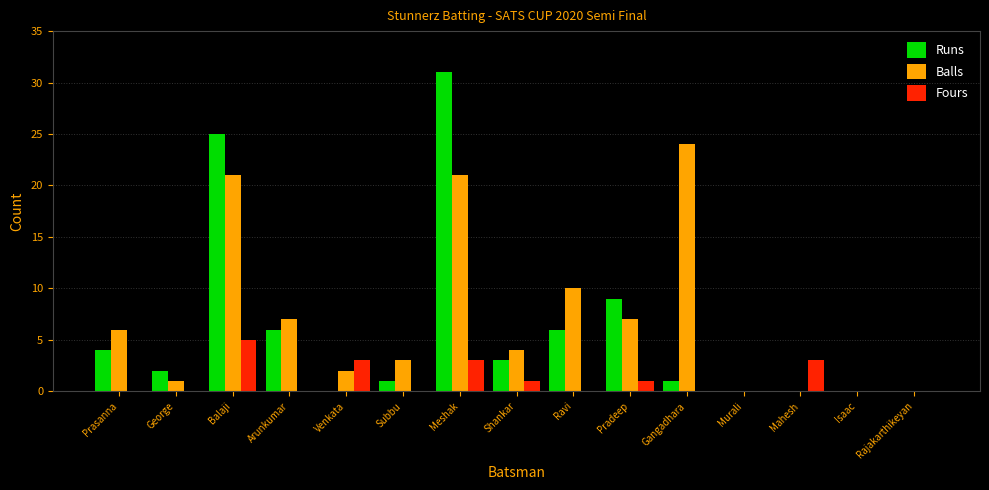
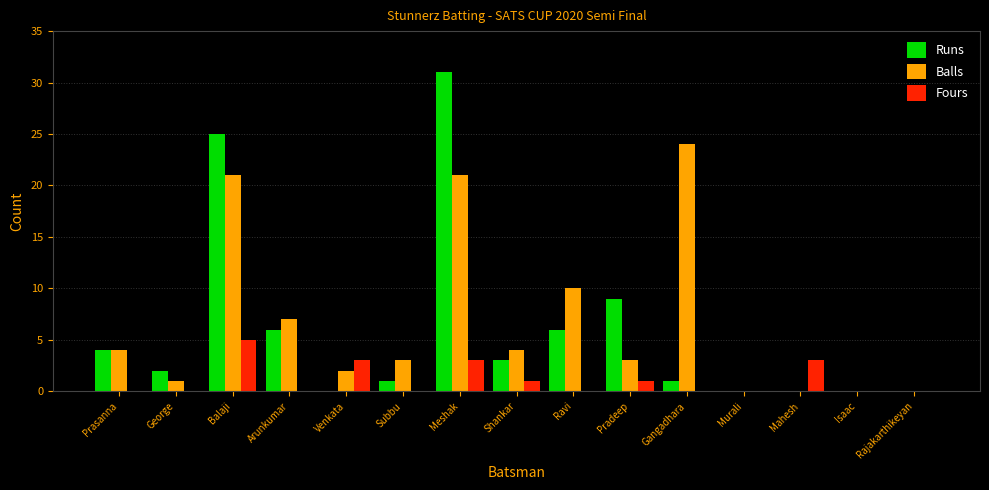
  {
    "Runs": {
      "Prasanna": 4,
      "George": 2,
      "Balaji": 25,
      "Arunkumar": 6,
      "Venkata": 0,
      "Subbu": 1,
      "Meshak": 31,
      "Shankar": 3,
      "Ravi": 6,
      "Pradeep": 9,
      "Gangadhara": 1,
      "Murali": 0,
      "Mahesh": 0,
      "Isaac": 0,
      "Rajakarthikeyan": 0
    },
    "Balls": {
-     "Prasanna": 6,
+     "Prasanna": 4,
      "George": 1,
      "Balaji": 21,
      "Arunkumar": 7,
      "Venkata": 2,
      "Subbu": 3,
      "Meshak": 21,
      "Shankar": 4,
      "Ravi": 10,
-     "Pradeep": 7,
+     "Pradeep": 3,
      "Gangadhara": 24,
      "Murali": 0,
      "Mahesh": 0,
      "Isaac": 0,
      "Rajakarthikeyan": 0
    },
    "Fours": {
      "Prasanna": 0,
      "George": 0,
      "Balaji": 5,
      "Arunkumar": 0,
      "Venkata": 3,
      "Subbu": 0,
      "Meshak": 3,
      "Shankar": 1,
      "Ravi": 0,
      "Pradeep": 1,
      "Gangadhara": 0,
      "Murali": 0,
      "Mahesh": 3,
      "Isaac": 0,
      "Rajakarthikeyan": 0
    }
  }
